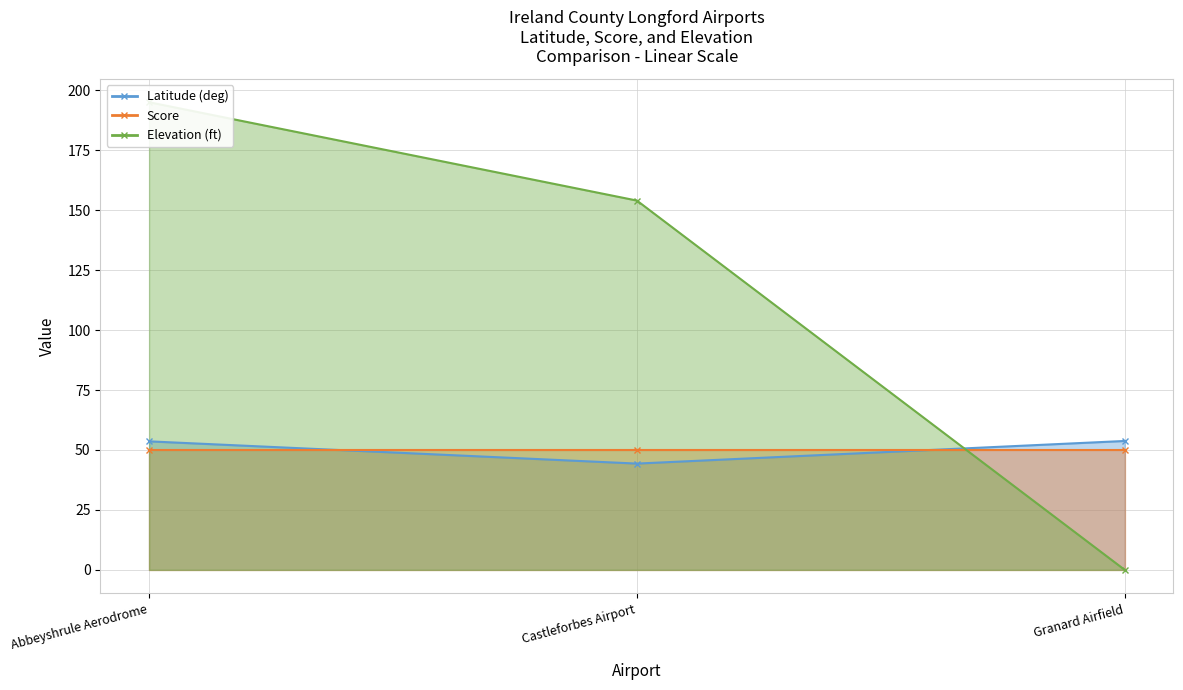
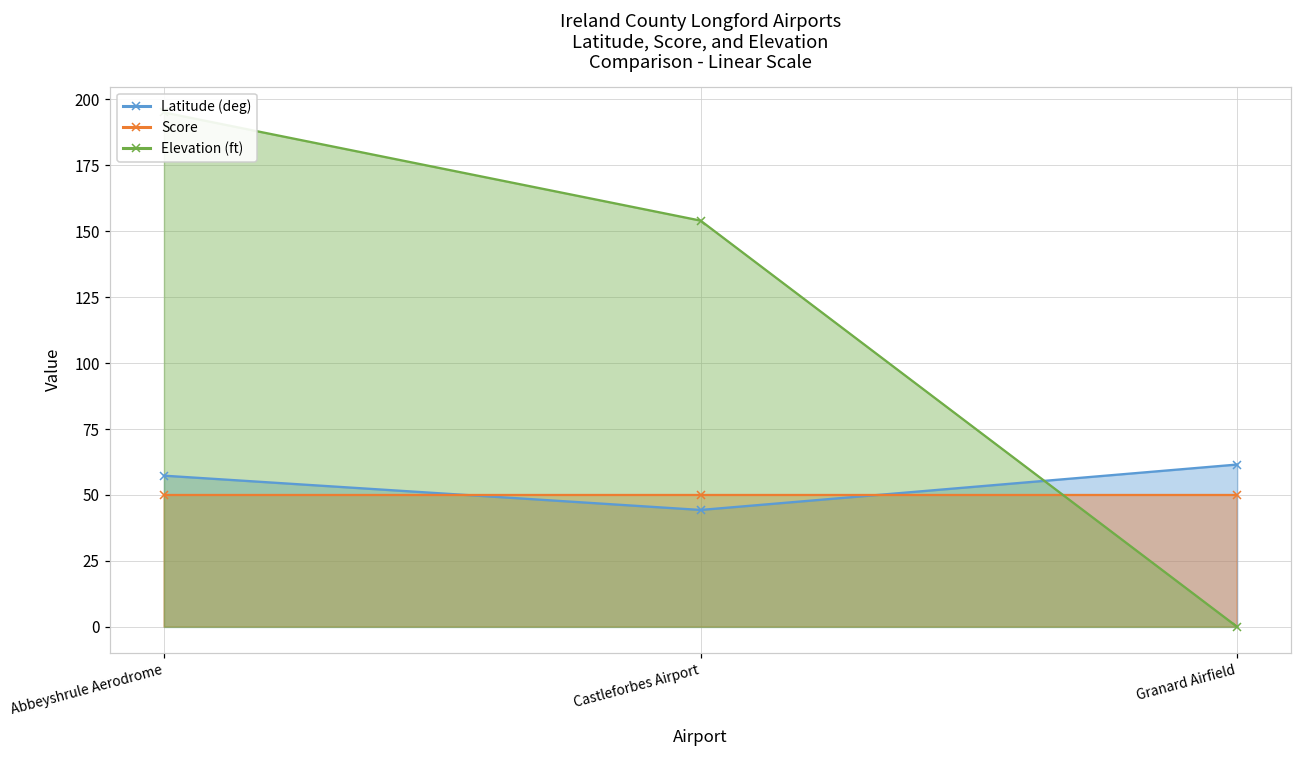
  {
    "Latitude (deg)": {
-     "Abbeyshrule Aerodrome": 54,
+     "Abbeyshrule Aerodrome": 57,
      "Castleforbes Airport": 44,
-     "Granard Airfield": 54
+     "Granard Airfield": 62
    },
    "Score": {
      "Abbeyshrule Aerodrome": 50,
      "Castleforbes Airport": 50,
      "Granard Airfield": 50
    },
    "Elevation (ft)": {
      "Castleforbes Airport": 154,
      "Granard Airfield": 0
    }
  }
